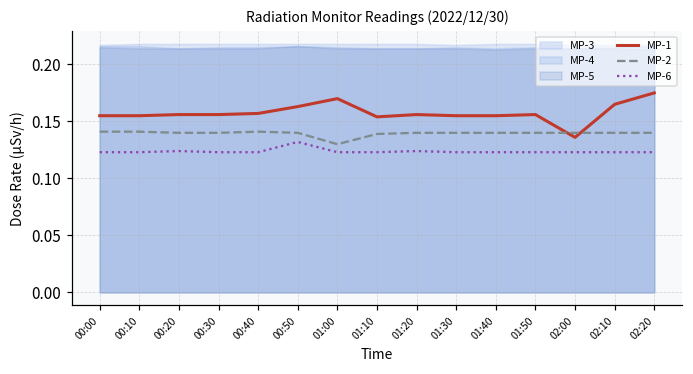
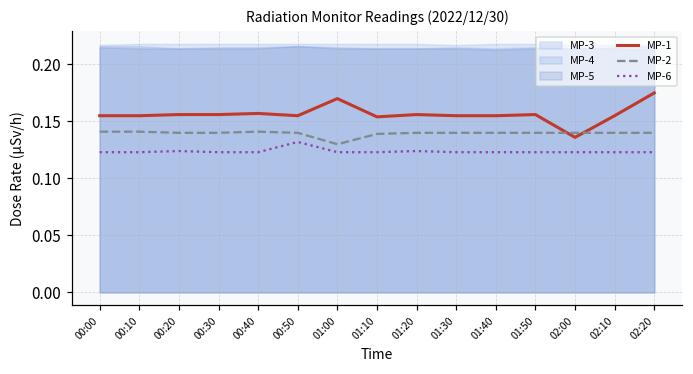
  {
    "MP-1": {
      "00:00": 0.155,
      "00:10": 0.155,
      "00:20": 0.156,
      "00:30": 0.156,
      "00:40": 0.157,
-     "00:50": 0.163,
+     "00:50": 0.155,
      "01:00": 0.170,
      "01:10": 0.154,
      "01:20": 0.156,
      "01:30": 0.155,
      "01:40": 0.155,
      "01:50": 0.156,
      "02:00": 0.136,
-     "02:10": 0.165,
+     "02:10": 0.155,
      "02:20": 0.175
    },
    "MP-2": {
      "00:00": 0.141,
      "00:10": 0.141,
      "00:20": 0.140,
      "00:30": 0.140,
      "00:40": 0.141,
      "00:50": 0.140,
      "01:00": 0.130,
      "01:10": 0.139,
      "01:20": 0.140,
      "01:30": 0.140,
      "01:40": 0.140,
      "01:50": 0.140,
      "02:00": 0.140,
      "02:10": 0.140,
      "02:20": 0.140
    },
    "MP-6": {
      "00:00": 0.123,
      "00:10": 0.123,
      "00:20": 0.124,
      "00:30": 0.123,
      "00:40": 0.123,
      "00:50": 0.132,
      "01:00": 0.123,
      "01:10": 0.123,
      "01:20": 0.124,
      "01:30": 0.123,
      "01:40": 0.123,
      "01:50": 0.123,
      "02:00": 0.123,
      "02:10": 0.123,
      "02:20": 0.123
    }
  }
